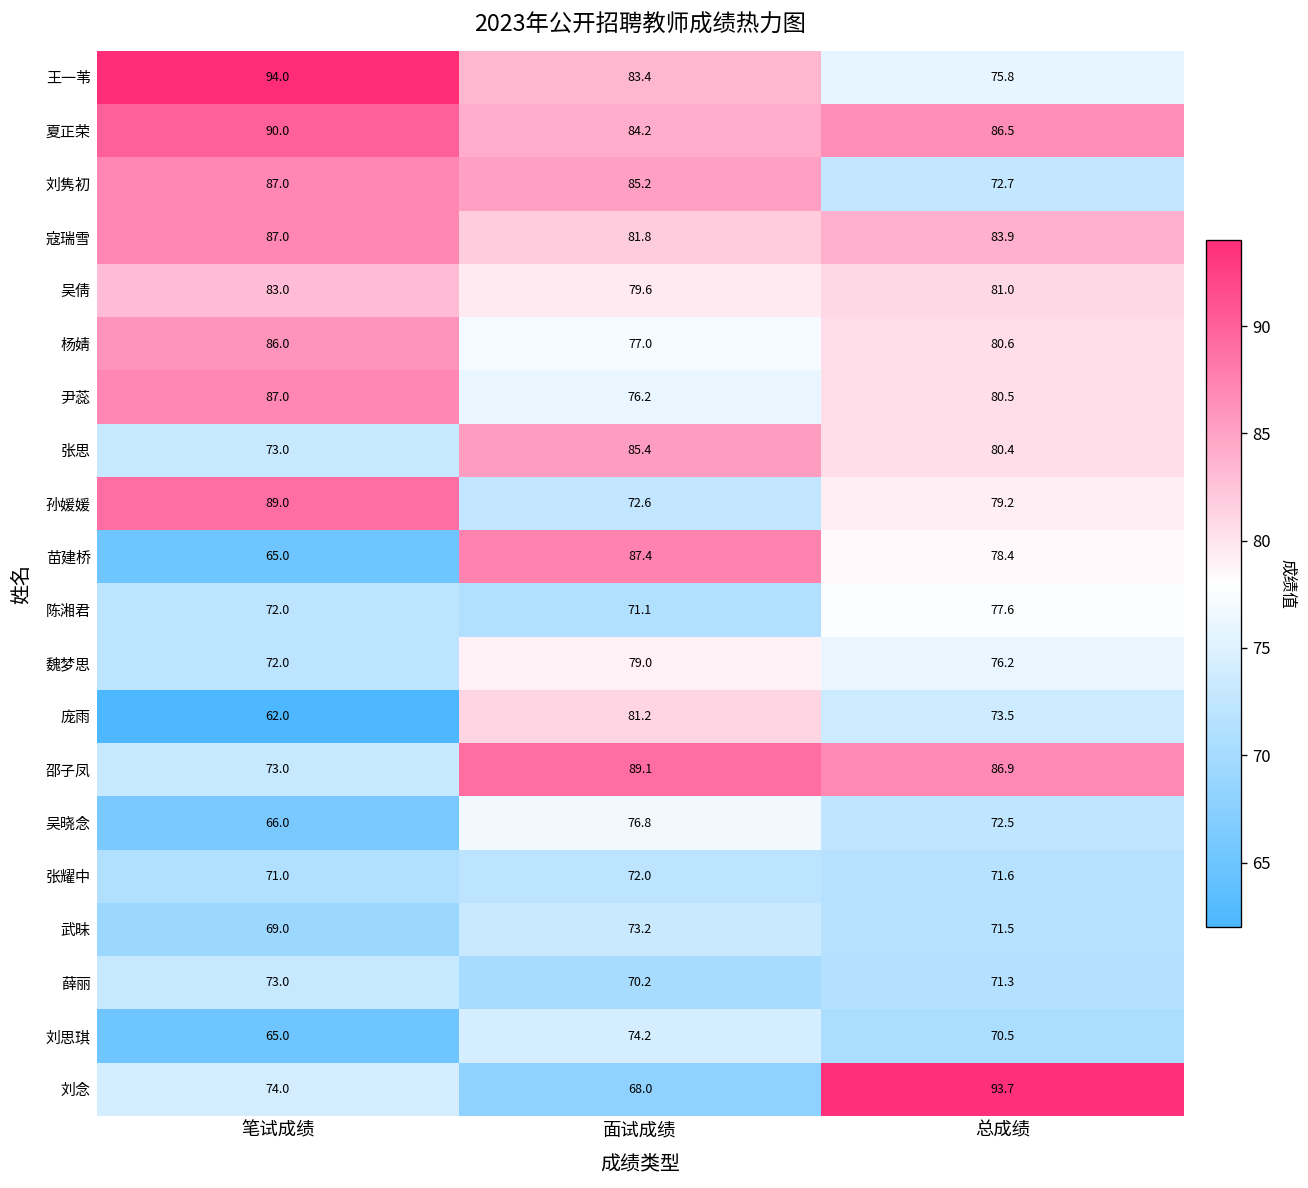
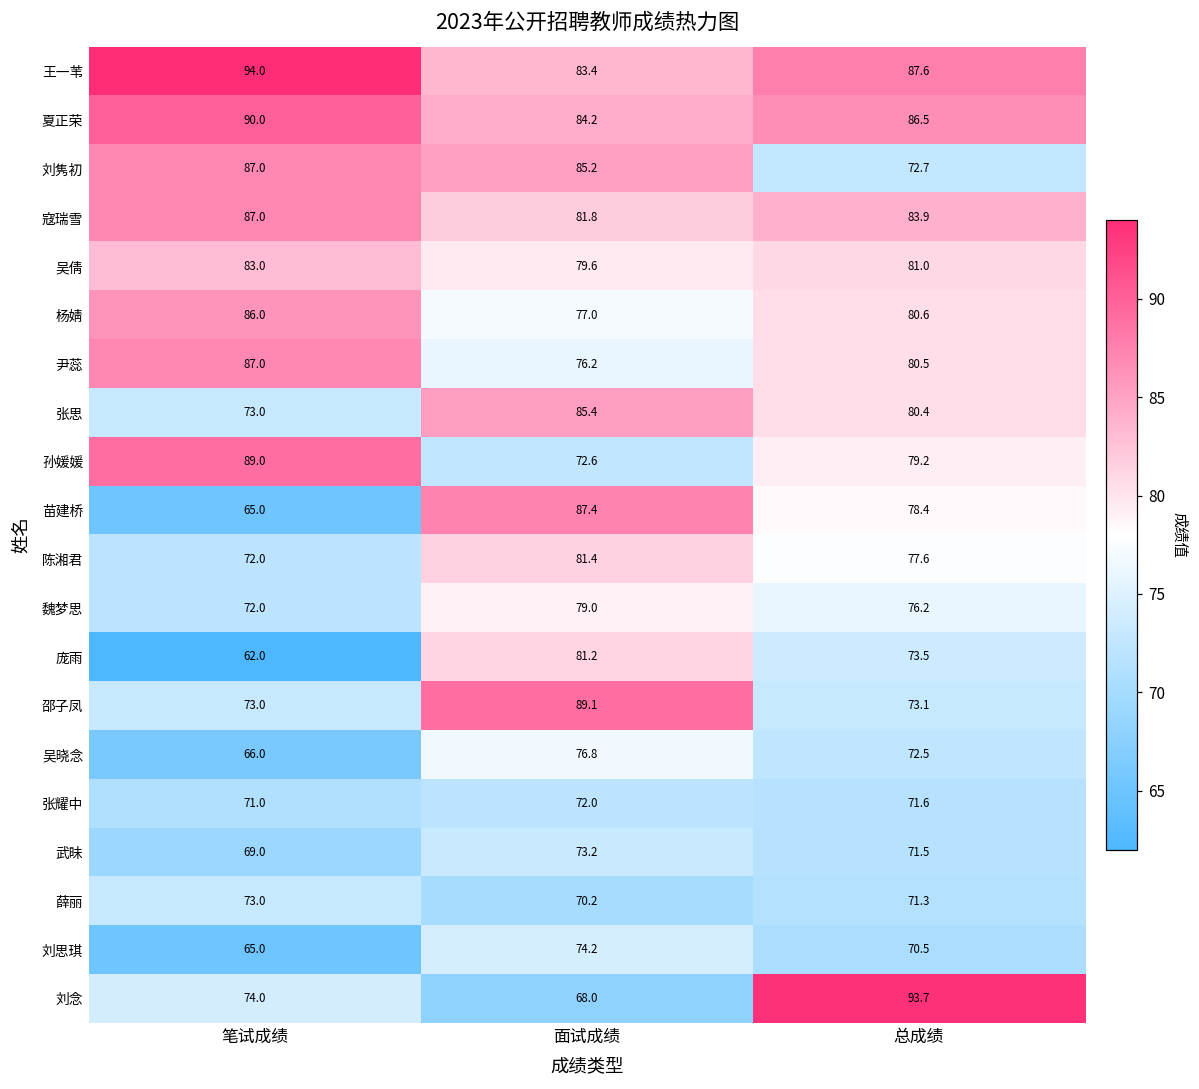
  {
    "王一苇": {
      "笔试成绩": 94.0,
      "面试成绩": 83.4,
-     "总成绩": 75.8
+     "总成绩": 87.6
    },
    "夏正荣": {
      "笔试成绩": 90.0,
      "面试成绩": 84.2,
      "总成绩": 86.5
    },
    "刘隽初": {
      "笔试成绩": 87.0,
      "面试成绩": 85.2,
      "总成绩": 72.7
    },
    "寇瑞雪": {
      "笔试成绩": 87.0,
      "面试成绩": 81.8,
      "总成绩": 83.9
    },
    "吴倩": {
      "笔试成绩": 83.0,
      "面试成绩": 79.6,
      "总成绩": 81.0
    },
    "杨婧": {
      "笔试成绩": 86.0,
      "面试成绩": 77.0,
      "总成绩": 80.6
    },
    "尹蕊": {
      "笔试成绩": 87.0,
      "面试成绩": 76.2,
      "总成绩": 80.5
    },
    "张思": {
      "笔试成绩": 73.0,
      "面试成绩": 85.4,
      "总成绩": 80.4
    },
    "孙媛媛": {
      "笔试成绩": 89.0,
      "面试成绩": 72.6,
      "总成绩": 79.2
    },
    "苗建桥": {
      "笔试成绩": 65.0,
      "面试成绩": 87.4,
      "总成绩": 78.4
    },
    "陈湘君": {
      "笔试成绩": 72.0,
-     "面试成绩": 71.1,
+     "面试成绩": 81.4,
      "总成绩": 77.6
    },
    "魏梦思": {
      "笔试成绩": 72.0,
      "面试成绩": 79.0,
      "总成绩": 76.2
    },
    "庞雨": {
      "笔试成绩": 62.0,
      "面试成绩": 81.2,
      "总成绩": 73.5
    },
    "邵子凤": {
      "笔试成绩": 73.0,
      "面试成绩": 89.1,
-     "总成绩": 86.9
+     "总成绩": 73.1
    },
    "吴晓念": {
      "笔试成绩": 66.0,
      "面试成绩": 76.8,
      "总成绩": 72.5
    },
    "张耀中": {
      "笔试成绩": 71.0,
      "面试成绩": 72.0,
      "总成绩": 71.6
    },
    "武昧": {
      "笔试成绩": 69.0,
      "面试成绩": 73.2,
      "总成绩": 71.5
    },
    "薛丽": {
      "笔试成绩": 73.0,
      "面试成绩": 70.2,
      "总成绩": 71.3
    },
    "刘思琪": {
      "笔试成绩": 65.0,
      "面试成绩": 74.2,
      "总成绩": 70.5
    },
    "刘念": {
      "笔试成绩": 74.0,
      "面试成绩": 68.0,
      "总成绩": 93.7
    }
  }
